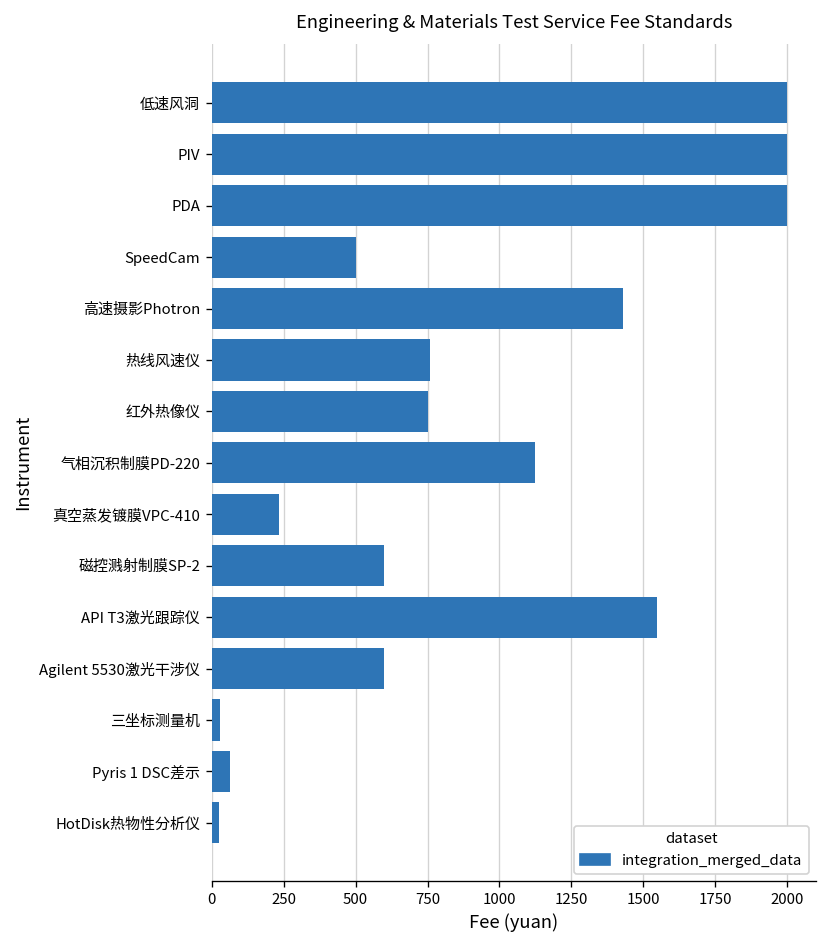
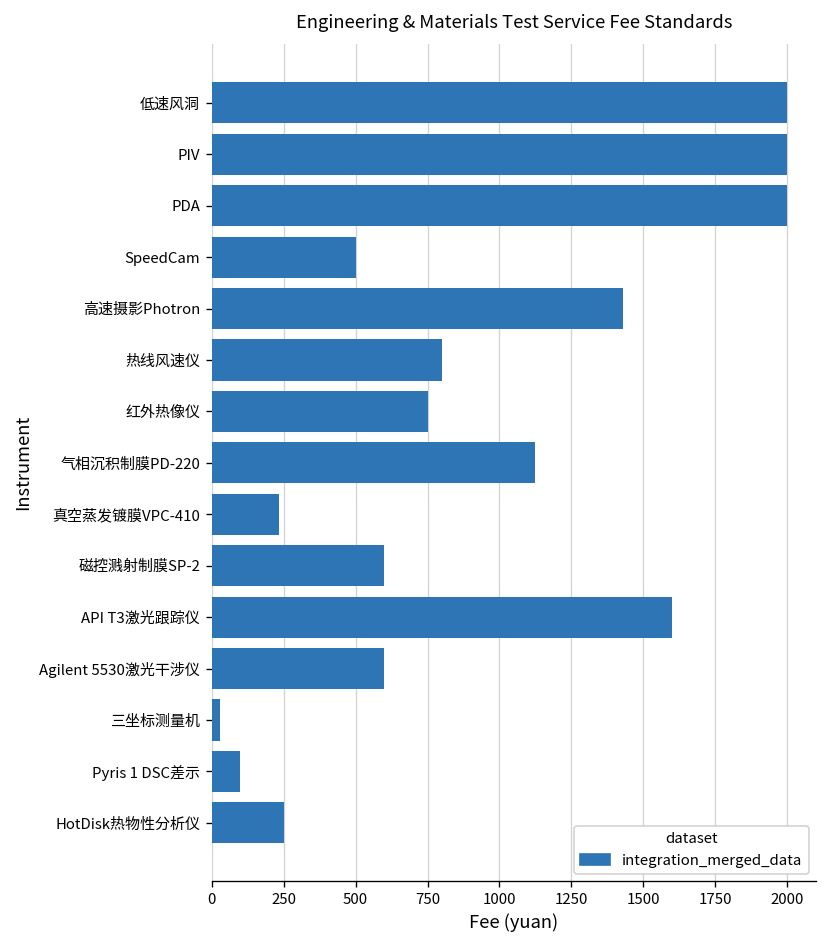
  {
    "低速风洞": 2000,
    "PIV": 2000,
    "PDA": 2000,
    "SpeedCam": 500,
    "高速摄影Photron": 1430,
-   "热线风速仪": 760,
+   "热线风速仪": 800,
    "红外热像仪": 750,
    "气相沉积制膜PD-220": 1120,
    "真空蒸发镀膜VPC-410": 230,
    "磁控溅射制膜SP-2": 600,
-   "API T3激光跟踪仪": 1550,
+   "API T3激光跟踪仪": 1600,
    "Agilent 5530激光干涉仪": 600,
    "三坐标测量机": 30,
-   "Pyris 1 DSC差示": 60,
-   "HotDisk热物性分析仪": 30
+   "Pyris 1 DSC差示": 100,
+   "HotDisk热物性分析仪": 250
  }
